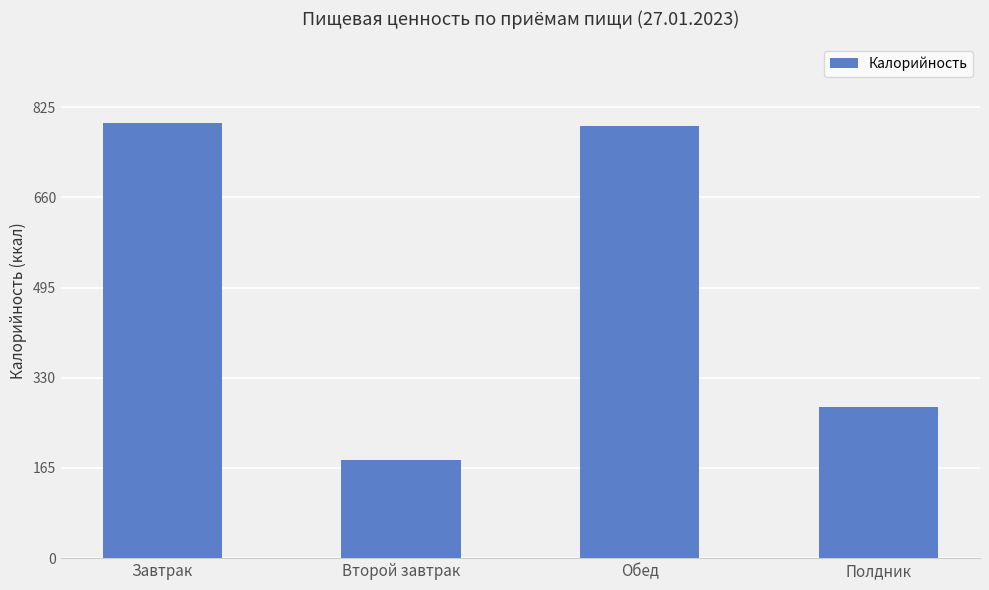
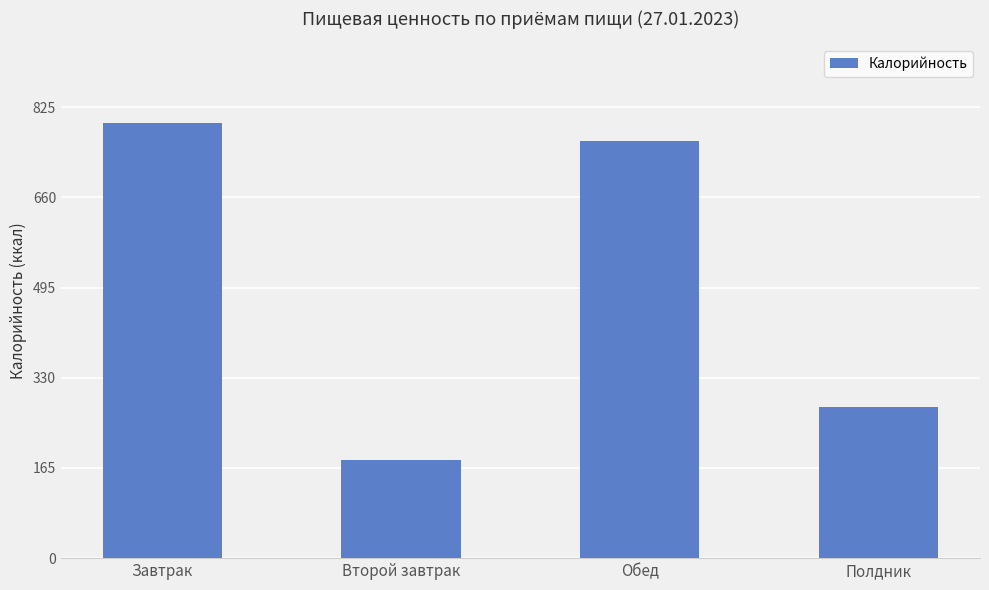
  {
    "Завтрак": 800,
    "Второй завтрак": 180,
-   "Обед": 790,
+   "Обед": 760,
    "Полдник": 280
  }
